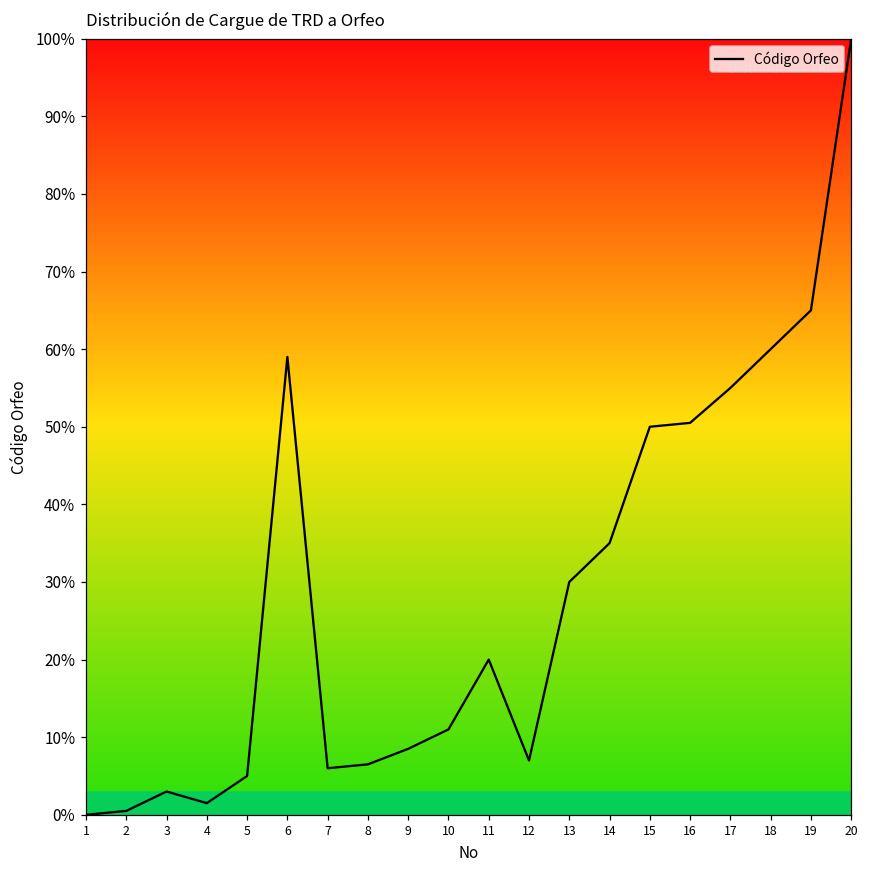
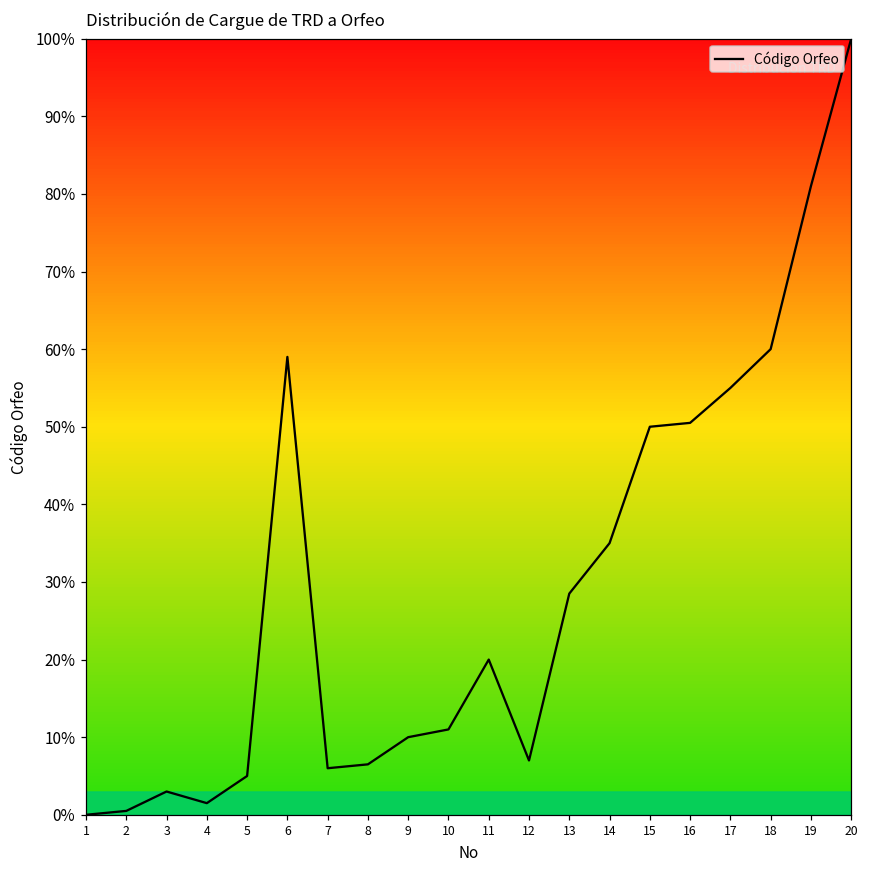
  {
    "5": "5%",
    "6": "59%",
    "7": "6%",
    "8": "7%",
-   "9": "9%",
+   "9": "10%",
    "10": "11%",
    "11": "20%",
    "12": "7%",
-   "13": "30%",
+   "13": "28%",
    "14": "35%",
    "15": "50%",
    "16": "51%",
    "17": "55%",
    "18": "60%",
-   "19": "65%",
+   "19": "81%",
    "20": "100%"
  }
